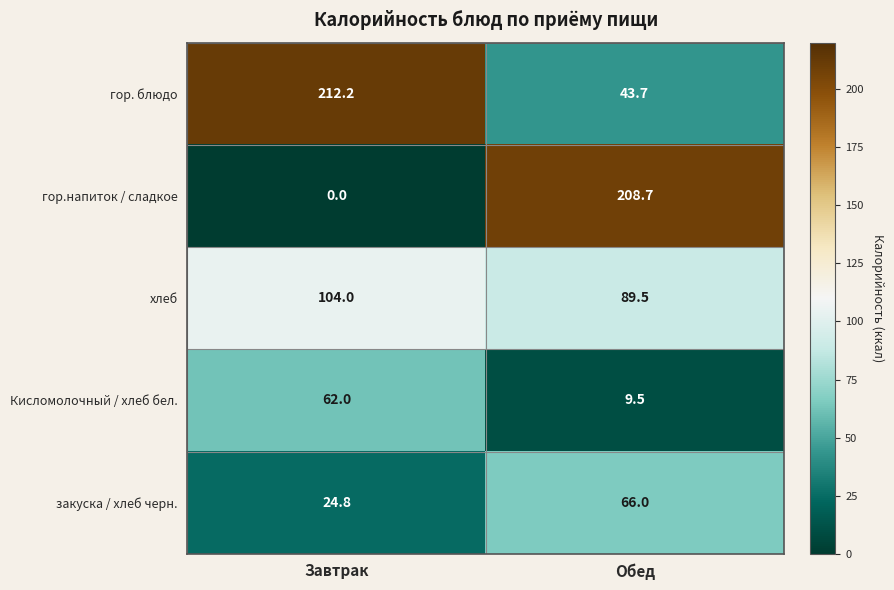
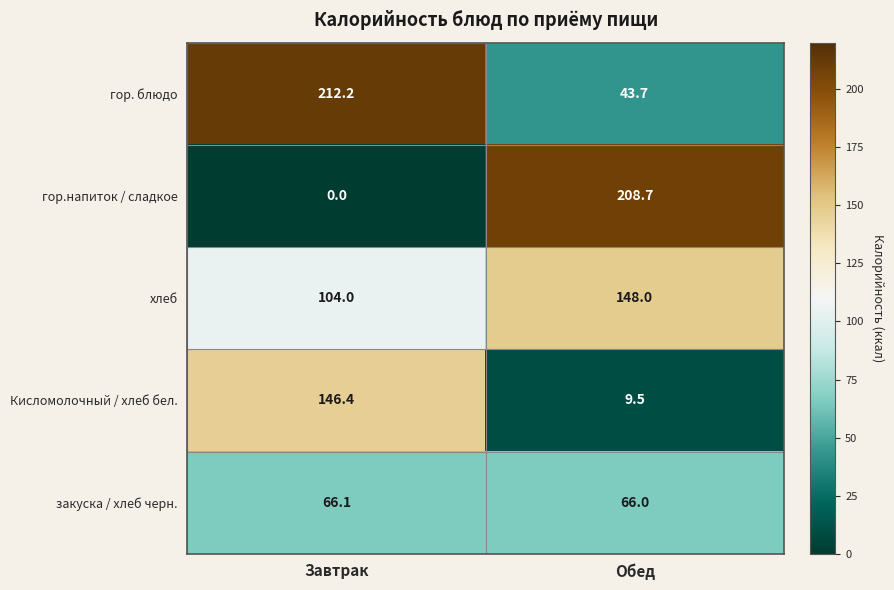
  {
    "гор. блюдо": {
      "Завтрак": 212.2,
      "Обед": 43.7
    },
    "гор.напиток / сладкое": {
      "Завтрак": 0.0,
      "Обед": 208.7
    },
    "хлеб": {
      "Завтрак": 104.0,
-     "Обед": 89.5
+     "Обед": 148.0
    },
    "Кисломолочный / хлеб бел.": {
-     "Завтрак": 62.0,
+     "Завтрак": 146.4,
      "Обед": 9.5
    },
    "закуска / хлеб черн.": {
-     "Завтрак": 24.8,
+     "Завтрак": 66.1,
      "Обед": 66.0
    }
  }
